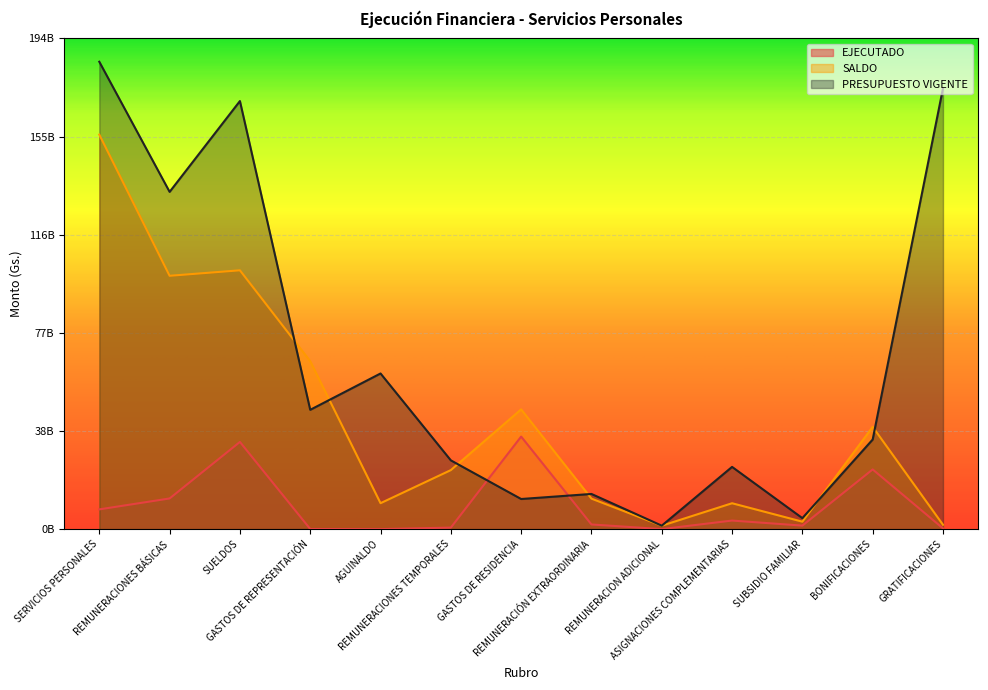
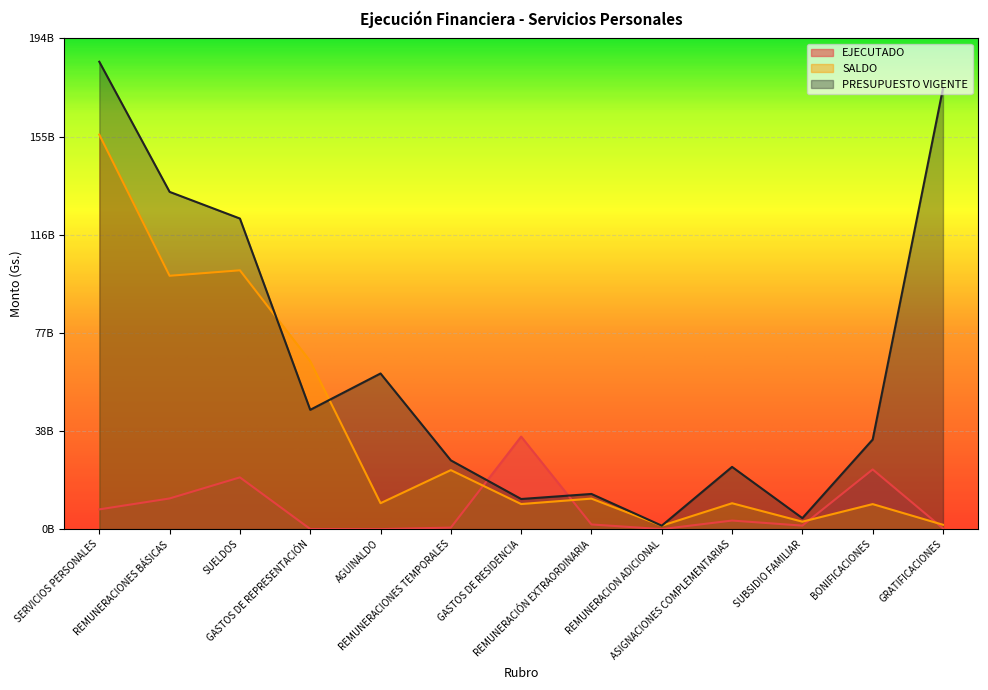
  {
    "EJECUTADO": {
      "SERVICIOS PERSONALES": 8000000000,
      "REMUNERACIONES BÁSICAS": 12000000000,
-     "SUELDOS": 34000000000,
+     "SUELDOS": 20000000000,
      "GASTOS DE REPRESENTACIÓN": 0,
      "AGUINALDO": 0,
      "REMUNERACIONES TEMPORALES": 1000000000,
      "GASTOS DE RESIDENCIA": 37000000000,
      "REMUNERACIÓN EXTRAORDINARIA": 2000000000,
      "REMUNERACION ADICIONAL": 0,
      "ASIGNACIONES COMPLEMENTARIAS": 3000000000,
      "SUBSIDIO FAMILIAR": 1000000000,
      "BONIFICACIONES": 24000000000,
      "GRATIFICACIONES": 0
    },
    "SALDO": {
      "SERVICIOS PERSONALES": 156000000000,
      "REMUNERACIONES BÁSICAS": 100000000000,
      "SUELDOS": 102000000000,
      "GASTOS DE REPRESENTACIÓN": 66000000000,
      "AGUINALDO": 10000000000,
      "REMUNERACIONES TEMPORALES": 23000000000,
-     "GASTOS DE RESIDENCIA": 47000000000,
+     "GASTOS DE RESIDENCIA": 10000000000,
      "REMUNERACIÓN EXTRAORDINARIA": 12000000000,
      "ASIGNACIONES COMPLEMENTARIAS": 10000000000,
      "SUBSIDIO FAMILIAR": 3000000000,
-     "BONIFICACIONES": 40000000000,
+     "BONIFICACIONES": 10000000000,
      "GRATIFICACIONES": 2000000000
    },
    "PRESUPUESTO VIGENTE": {
      "SERVICIOS PERSONALES": 185000000000,
      "REMUNERACIONES BÁSICAS": 133000000000,
-     "SUELDOS": 169000000000,
+     "SUELDOS": 123000000000,
      "GASTOS DE REPRESENTACIÓN": 47000000000,
      "AGUINALDO": 62000000000,
      "REMUNERACIONES TEMPORALES": 27000000000,
      "GASTOS DE RESIDENCIA": 12000000000,
      "REMUNERACIÓN EXTRAORDINARIA": 14000000000,
      "ASIGNACIONES COMPLEMENTARIAS": 25000000000,
      "SUBSIDIO FAMILIAR": 4000000000,
      "BONIFICACIONES": 35000000000
    }
  }
